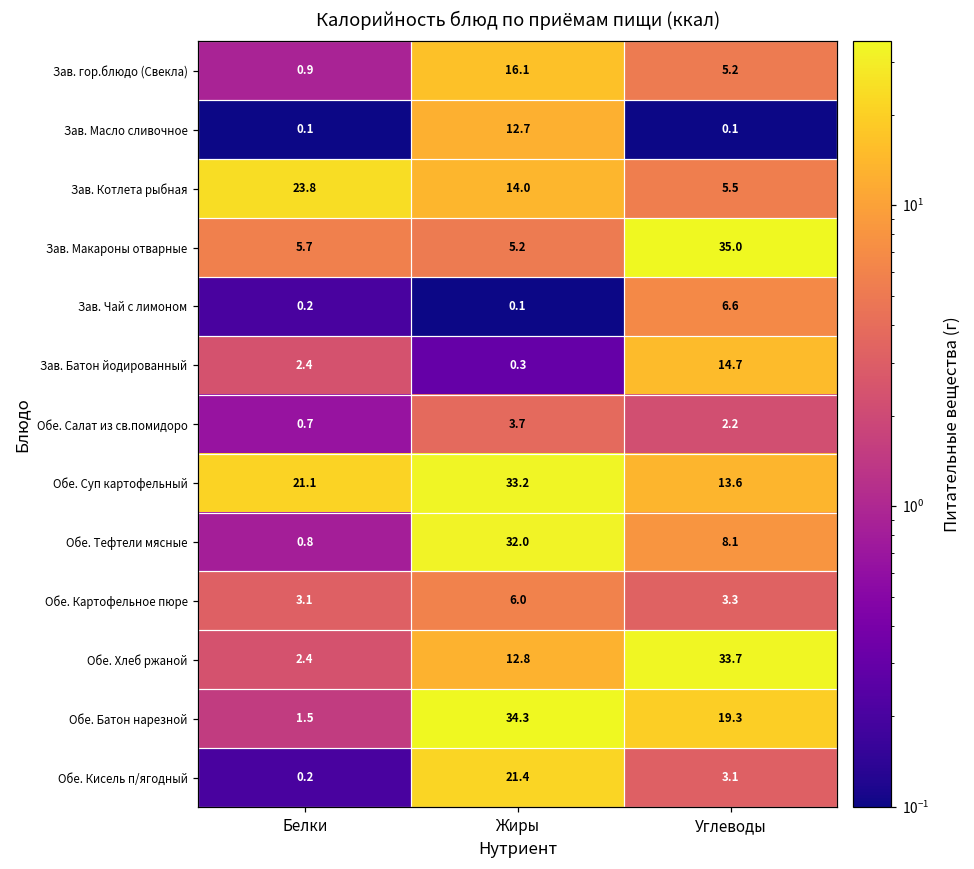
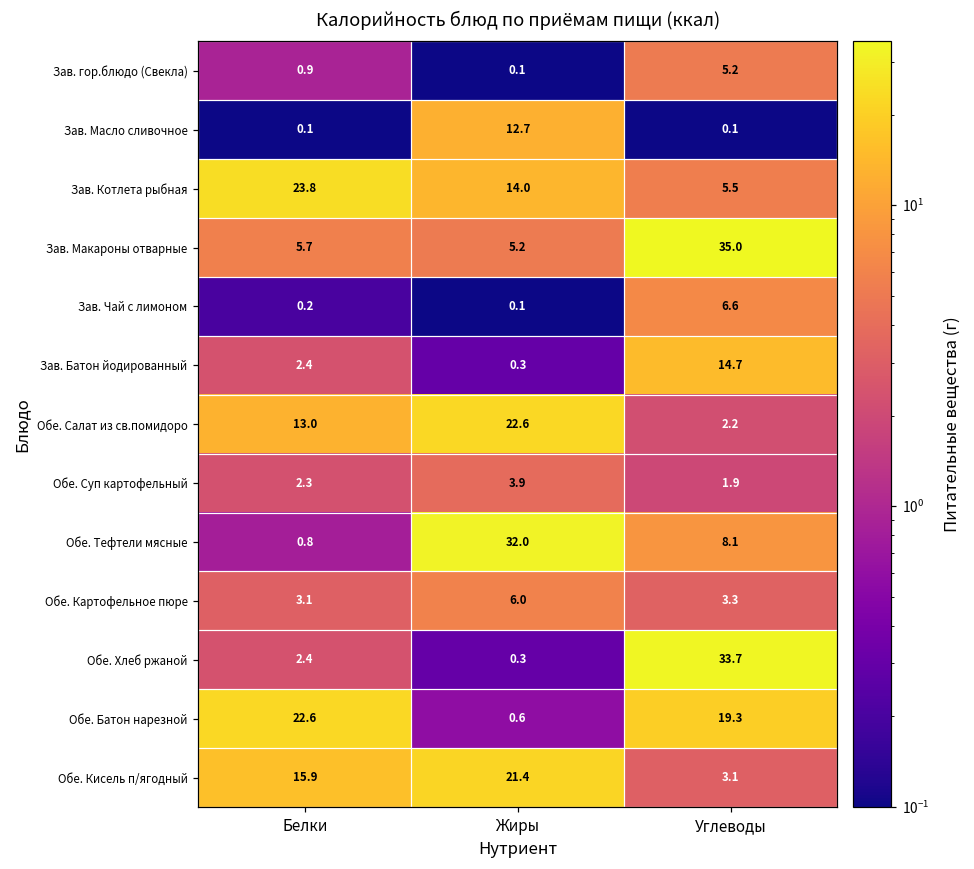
  {
    "Зав. гор.блюдо (Свекла)": {
      "Белки": 0.9,
-     "Жиры": 16.1,
+     "Жиры": 0.1,
      "Углеводы": 5.2
    },
    "Зав. Масло сливочное": {
      "Белки": 0.1,
      "Жиры": 12.7,
      "Углеводы": 0.1
    },
    "Зав. Котлета рыбная": {
      "Белки": 23.8,
      "Жиры": 14.0,
      "Углеводы": 5.5
    },
    "Зав. Макароны отварные": {
      "Белки": 5.7,
      "Жиры": 5.2,
      "Углеводы": 35.0
    },
    "Зав. Чай с лимоном": {
      "Белки": 0.2,
      "Жиры": 0.1,
      "Углеводы": 6.6
    },
    "Зав. Батон йодированный": {
      "Белки": 2.4,
      "Жиры": 0.3,
      "Углеводы": 14.7
    },
    "Обе. Салат из св.помидоро": {
-     "Белки": 0.7,
-     "Жиры": 3.7,
+     "Белки": 13.0,
+     "Жиры": 22.6,
      "Углеводы": 2.2
    },
    "Обе. Суп картофельный": {
-     "Белки": 21.1,
-     "Жиры": 33.2,
-     "Углеводы": 13.6
+     "Белки": 2.3,
+     "Жиры": 3.9,
+     "Углеводы": 1.9
    },
    "Обе. Тефтели мясные": {
      "Белки": 0.8,
      "Жиры": 32.0,
      "Углеводы": 8.1
    },
    "Обе. Картофельное пюре": {
      "Белки": 3.1,
      "Жиры": 6.0,
      "Углеводы": 3.3
    },
    "Обе. Хлеб ржаной": {
      "Белки": 2.4,
-     "Жиры": 12.8,
+     "Жиры": 0.3,
      "Углеводы": 33.7
    },
    "Обе. Батон нарезной": {
-     "Белки": 1.5,
-     "Жиры": 34.3,
+     "Белки": 22.6,
+     "Жиры": 0.6,
      "Углеводы": 19.3
    },
    "Обе. Кисель п/ягодный": {
-     "Белки": 0.2,
+     "Белки": 15.9,
      "Жиры": 21.4,
      "Углеводы": 3.1
    }
  }
